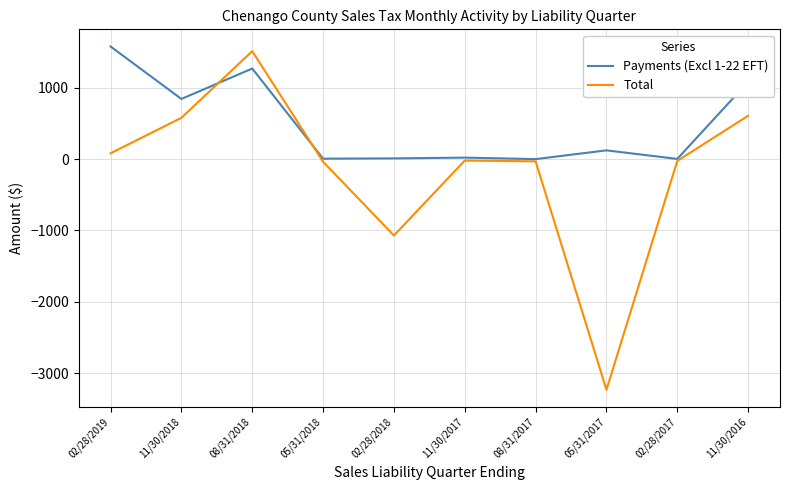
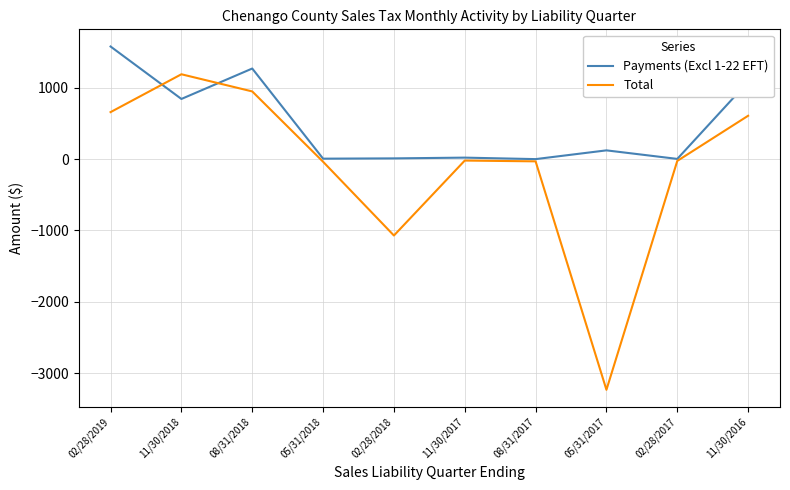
  {
    "Payments (Excl 1-22 EFT)": {
      "02/28/2019": 1600,
      "11/30/2018": 800,
      "08/31/2018": 1300,
      "05/31/2018": 0,
      "02/28/2018": 0,
      "11/30/2017": 0,
      "05/31/2017": 100
    },
    "Total": {
-     "02/28/2019": 100,
-     "11/30/2018": 600,
-     "08/31/2018": 1500,
+     "02/28/2019": 700,
+     "11/30/2018": 1200,
+     "08/31/2018": 900,
      "05/31/2018": 0,
      "02/28/2018": -1100,
      "11/30/2017": 0,
      "05/31/2017": -3200,
      "11/30/2016": 600
    }
  }
